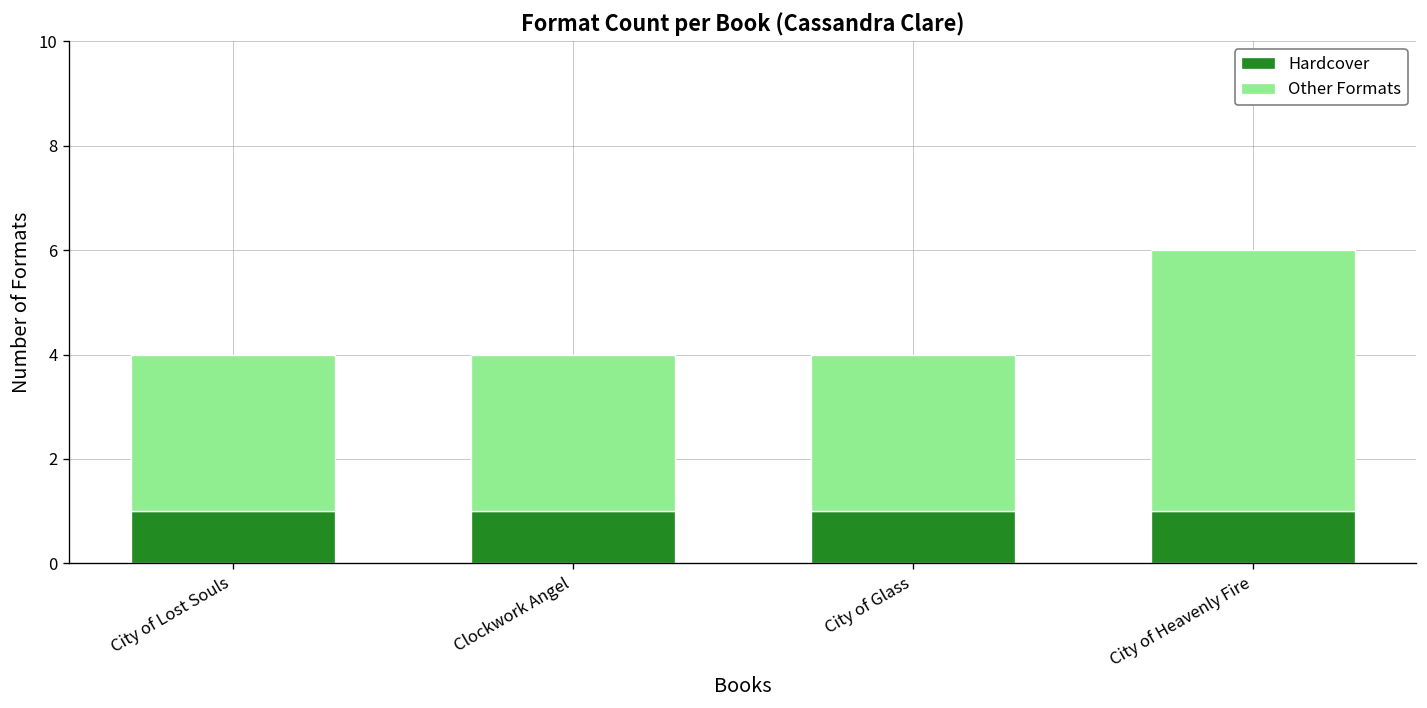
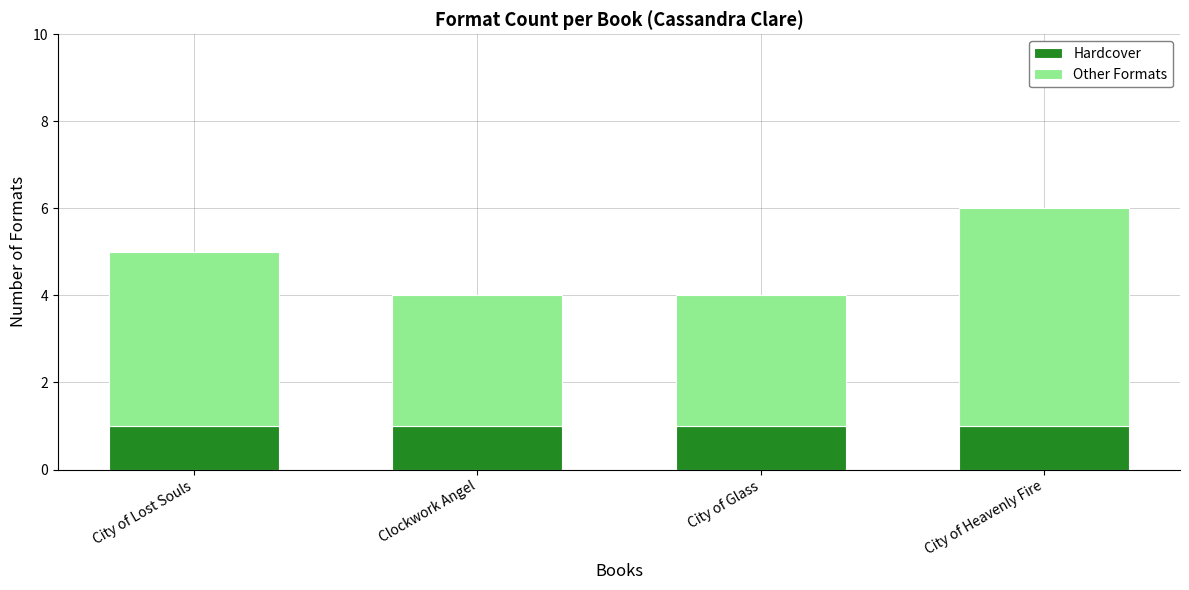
  {
    "Hardcover": {
      "City of Lost Souls": 1,
      "Clockwork Angel": 1,
      "City of Glass": 1,
      "City of Heavenly Fire": 1
    },
    "Other Formats": {
-     "City of Lost Souls": 3,
+     "City of Lost Souls": 4,
      "Clockwork Angel": 3,
      "City of Glass": 3,
      "City of Heavenly Fire": 5
    }
  }
